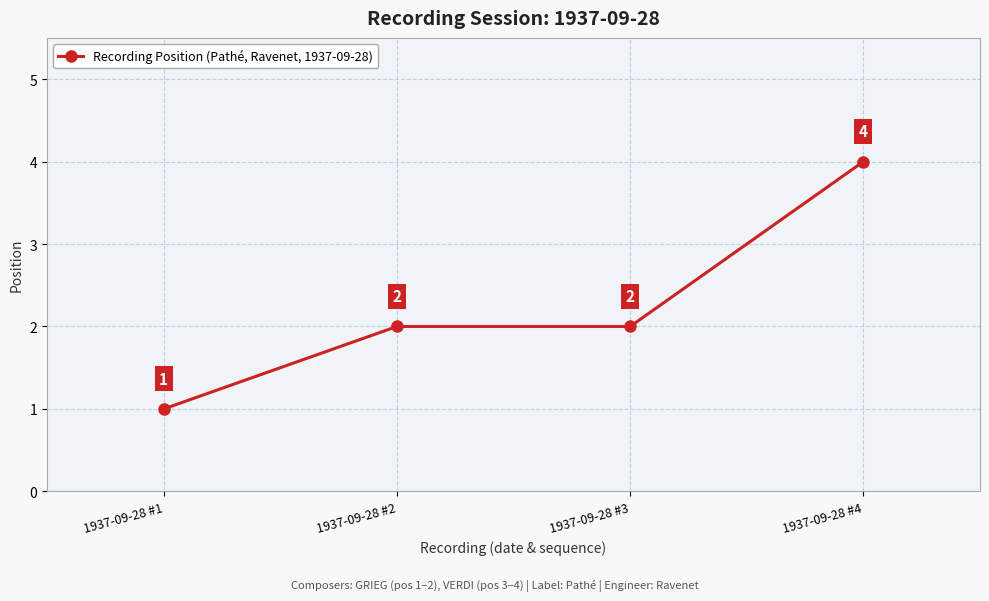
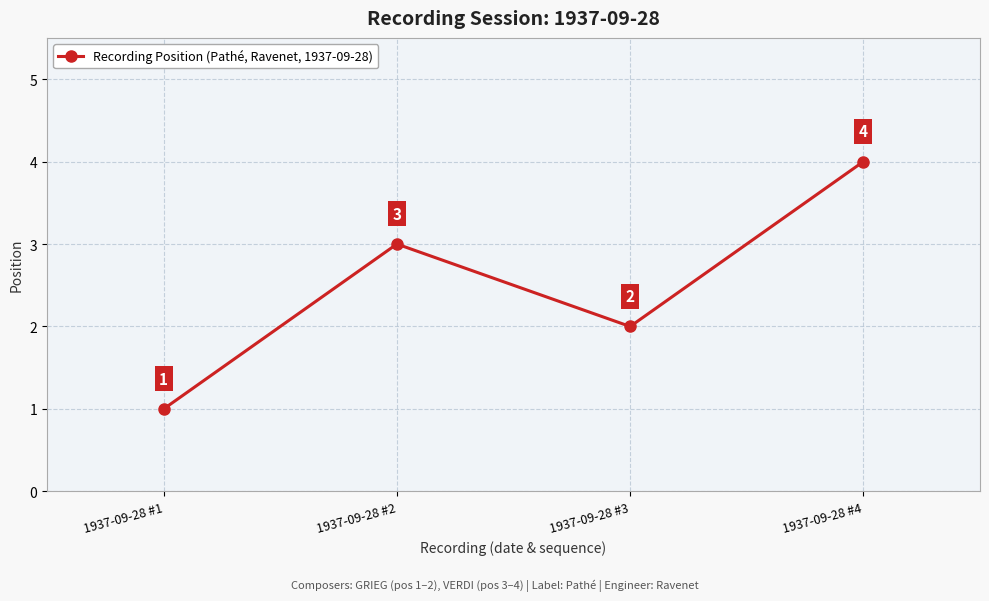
  {
-   "1937-09-28 #2": 2
+   "1937-09-28 #2": 3
  }
